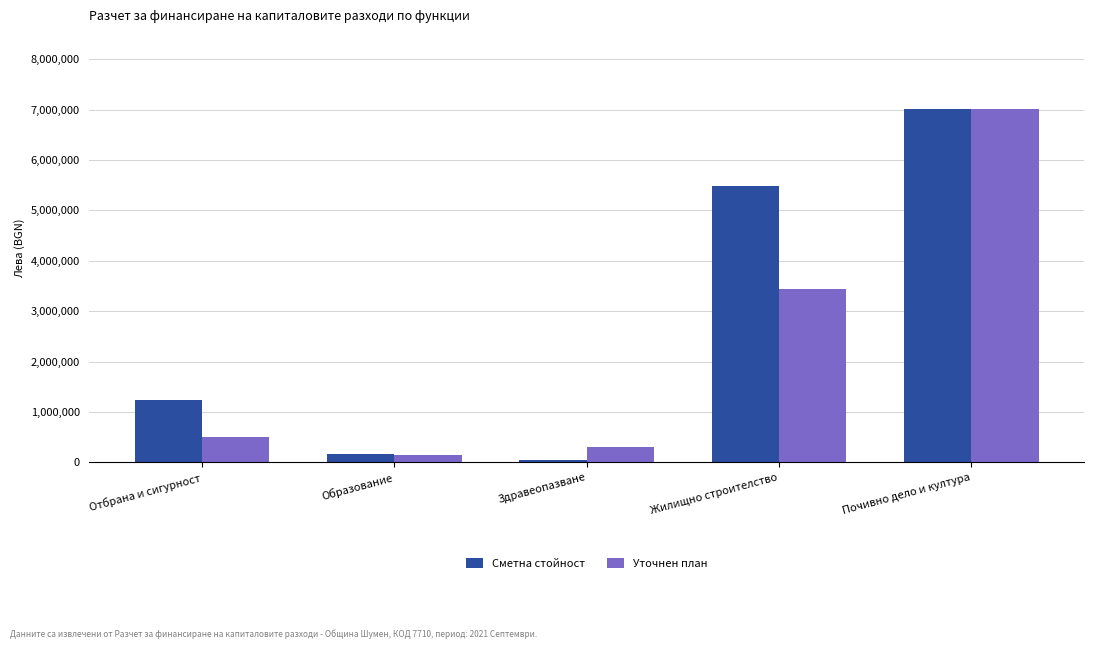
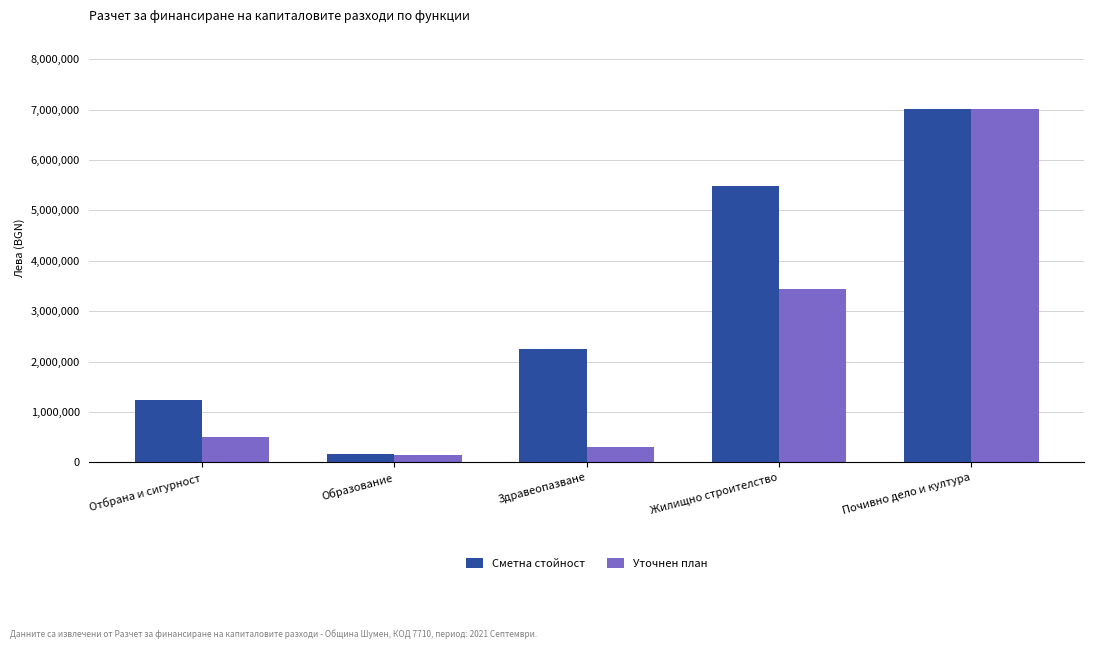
  {
    "Сметна стойност": {
      "Отбрана и сигурност": "1,200,000",
      "Образование": "200,000",
-     "Здравеопазване": "0",
+     "Здравеопазване": "2,300,000",
      "Жилищно строителство": "5,500,000",
      "Почивно дело и култура": "7,000,000"
    },
    "Уточнен план": {
      "Отбрана и сигурност": "500,000",
      "Образование": "100,000",
      "Здравеопазване": "300,000",
      "Жилищно строителство": "3,400,000",
      "Почивно дело и култура": "7,000,000"
    }
  }
